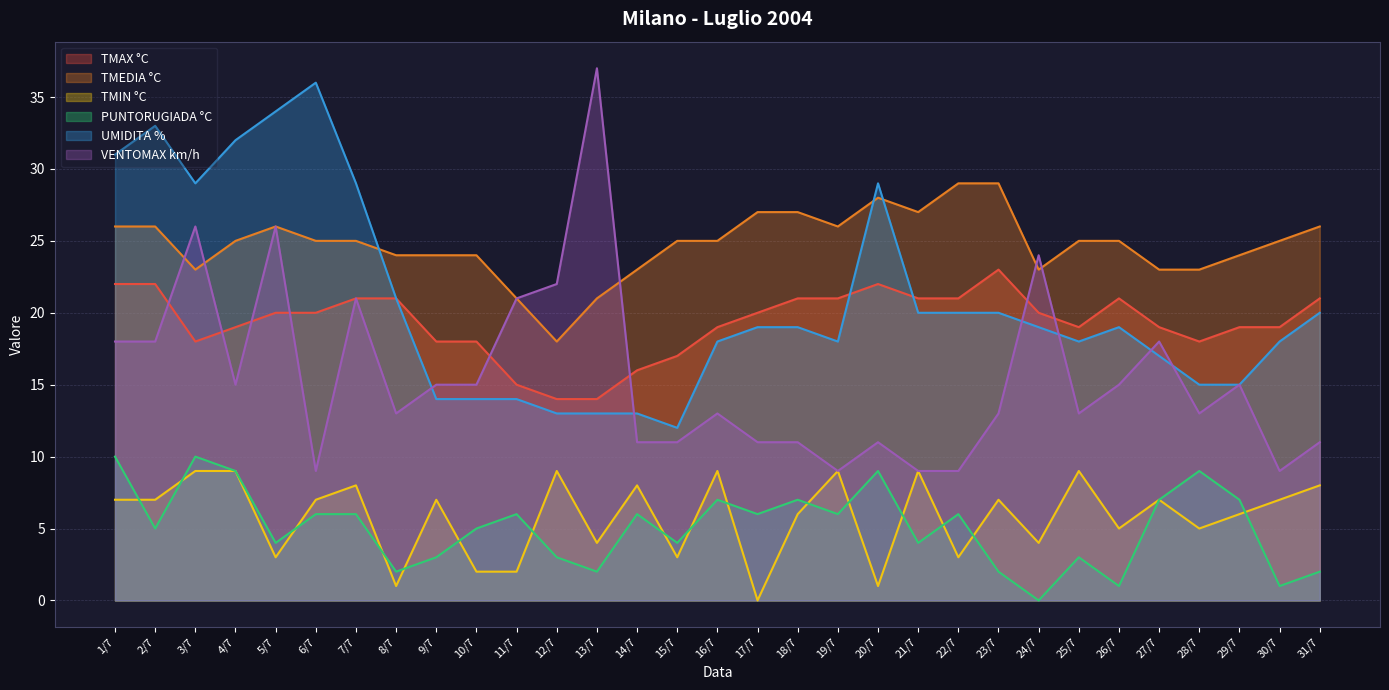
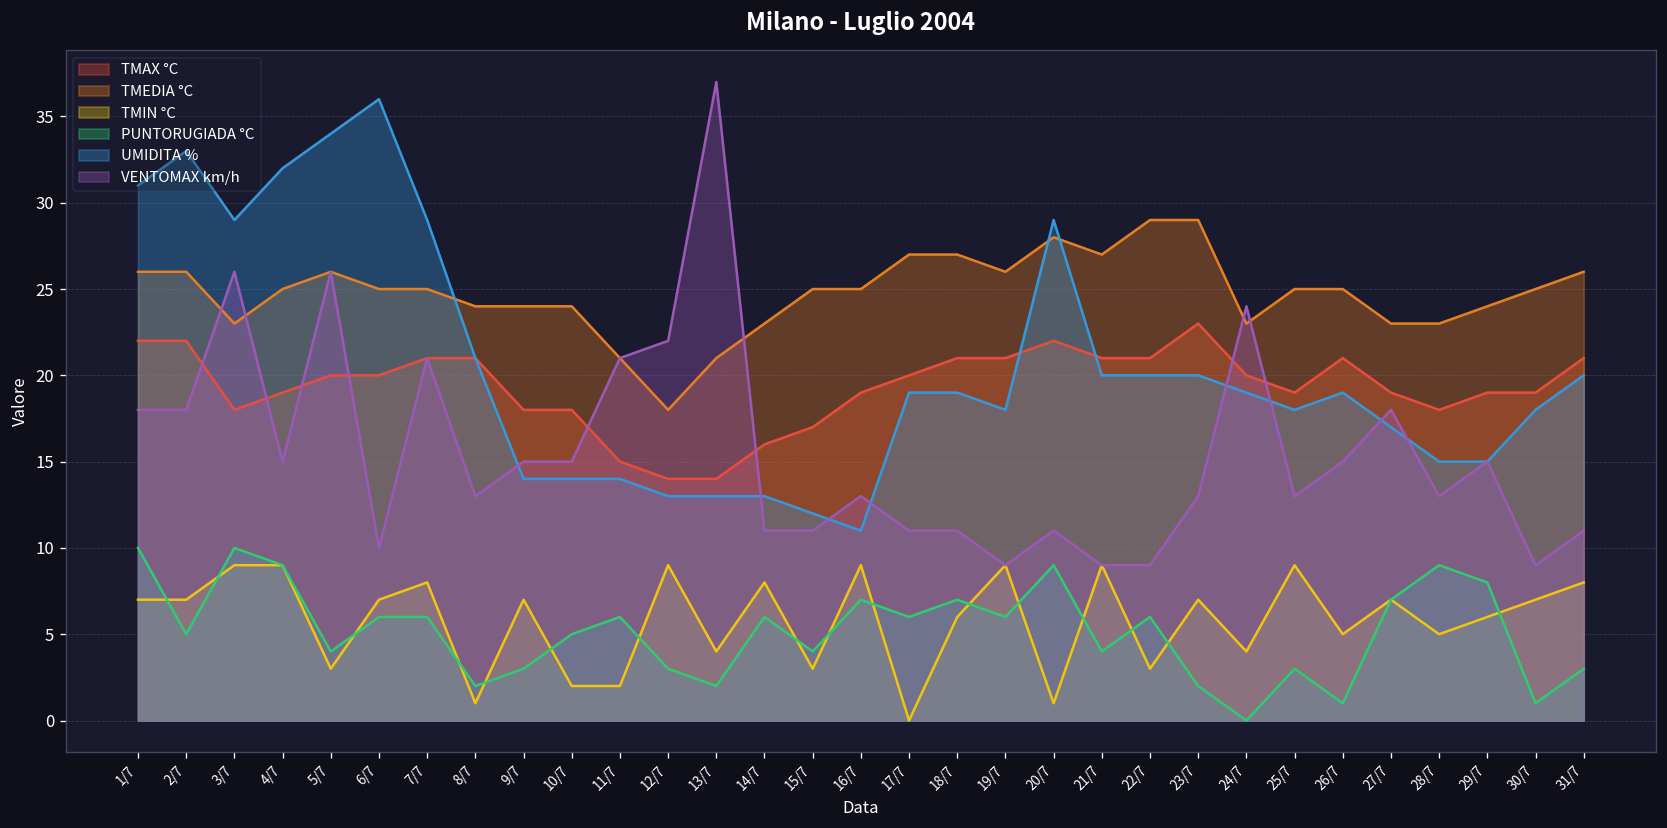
  {
    "PUNTORUGIADA °C": {
      "1/7": 10,
      "2/7": 5,
      "3/7": 10,
      "5/7": 4,
      "6/7": 6,
      "7/7": 6,
      "8/7": 2,
      "9/7": 3,
      "10/7": 5,
      "11/7": 6,
      "12/7": 3,
      "13/7": 2,
      "14/7": 6,
      "15/7": 4,
      "16/7": 7,
      "17/7": 6,
      "18/7": 7,
      "19/7": 6,
      "20/7": 9,
      "21/7": 4,
      "22/7": 6,
      "23/7": 2,
      "24/7": 0,
      "25/7": 3,
      "26/7": 1,
      "28/7": 9,
-     "29/7": 7,
+     "29/7": 8,
      "30/7": 1,
-     "31/7": 2
+     "31/7": 3
    },
    "UMIDITA %": {
      "3/7": 29,
      "4/7": 32,
      "5/7": 34,
      "6/7": 36,
      "7/7": 29,
      "9/7": 14,
      "10/7": 14,
      "11/7": 14,
      "12/7": 13,
      "13/7": 13,
      "14/7": 13,
      "15/7": 12,
-     "16/7": 18,
+     "16/7": 11,
      "17/7": 19,
      "18/7": 19,
      "19/7": 18,
      "20/7": 29,
      "21/7": 20,
      "22/7": 20,
      "23/7": 20,
      "24/7": 19,
      "25/7": 18,
      "26/7": 19,
      "27/7": 17,
      "28/7": 15,
      "30/7": 18,
      "31/7": 20
    },
    "VENTOMAX km/h": {
      "1/7": 18,
      "2/7": 18,
      "3/7": 26,
      "4/7": 15,
-     "6/7": 9,
+     "6/7": 10,
      "8/7": 13,
      "9/7": 15,
      "10/7": 15,
      "12/7": 22,
      "13/7": 37,
      "14/7": 11,
      "15/7": 11,
      "16/7": 13,
      "17/7": 11,
      "18/7": 11,
      "20/7": 11,
      "22/7": 9,
      "23/7": 13,
      "24/7": 24,
      "25/7": 13,
      "26/7": 15,
      "27/7": 18,
      "28/7": 13,
      "30/7": 9,
      "31/7": 11
    }
  }
